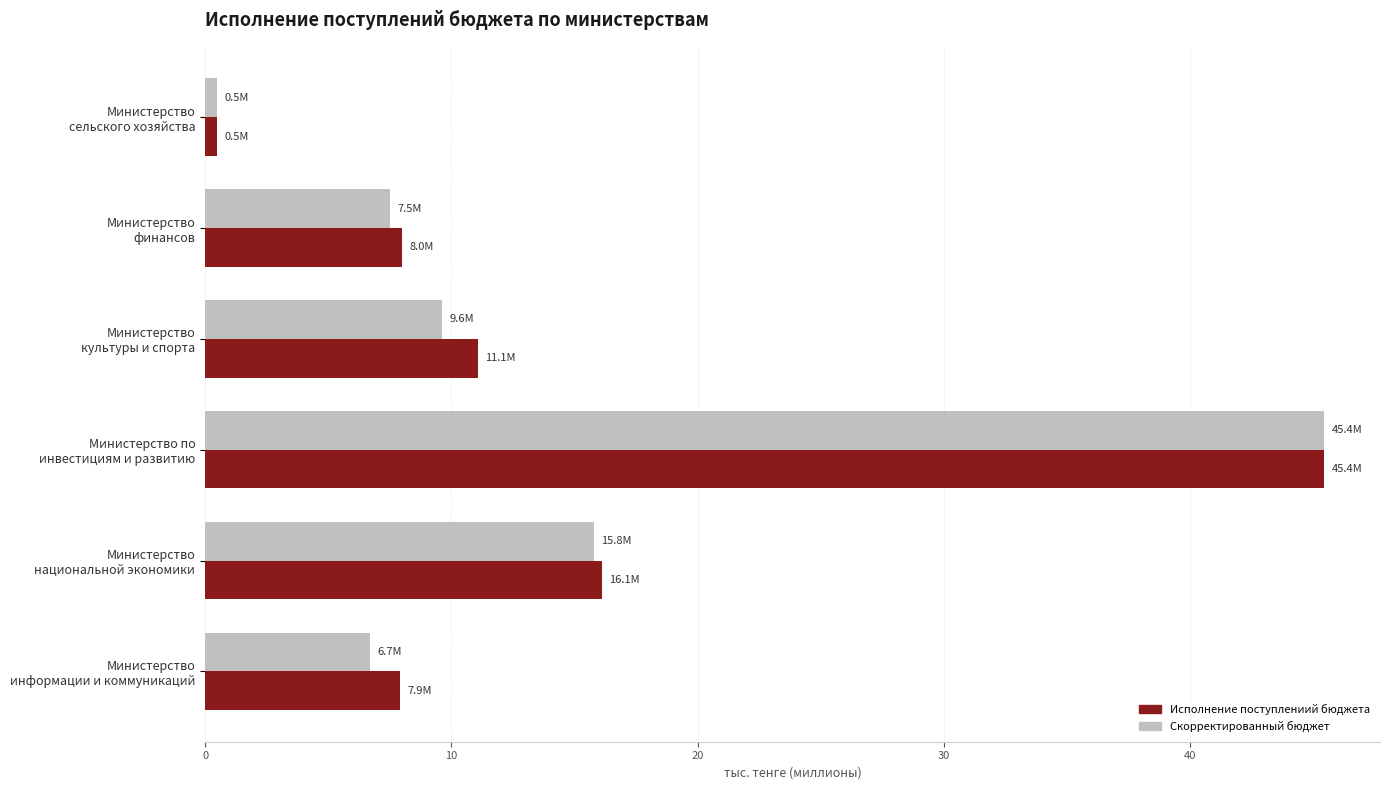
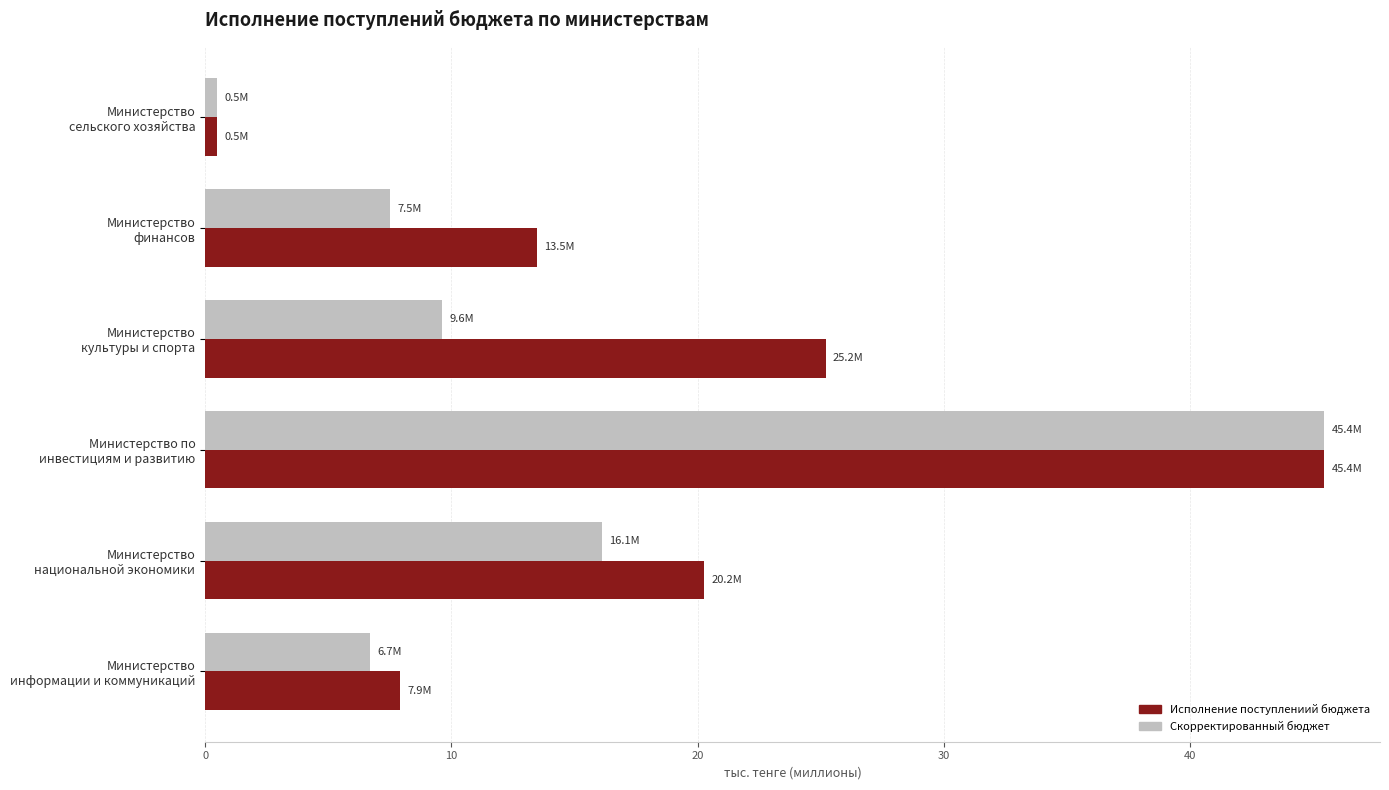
  {
    "Исполнение поступлениий бюджета": {
      "Министерство сельского хозяйства": "0.5M",
-     "Министерство финансов": "8.0M",
-     "Министерство культуры и спорта": "11.1M",
+     "Министерство финансов": "13.5M",
+     "Министерство культуры и спорта": "25.2M",
      "Министерство по инвестициям и развитию": "45.4M",
-     "Министерство национальной экономики": "16.1M",
+     "Министерство национальной экономики": "20.2M",
      "Министерство информации и коммуникаций": "7.9M"
    },
    "Скорректированный бюджет": {
      "Министерство сельского хозяйства": "0.5M",
      "Министерство финансов": "7.5M",
      "Министерство культуры и спорта": "9.6M",
      "Министерство по инвестициям и развитию": "45.4M",
-     "Министерство национальной экономики": "15.8M",
+     "Министерство национальной экономики": "16.1M",
      "Министерство информации и коммуникаций": "6.7M"
    }
  }
